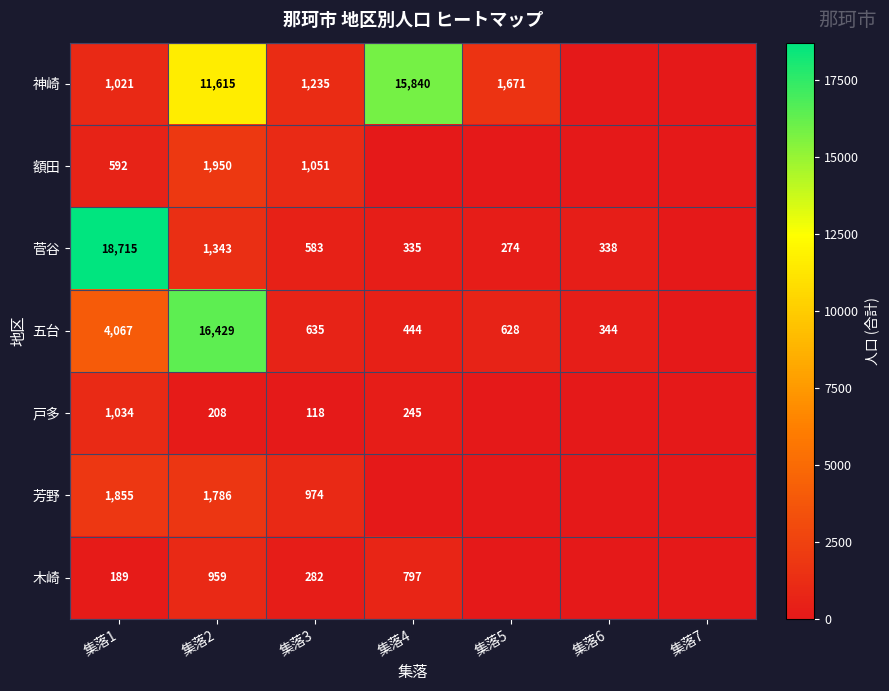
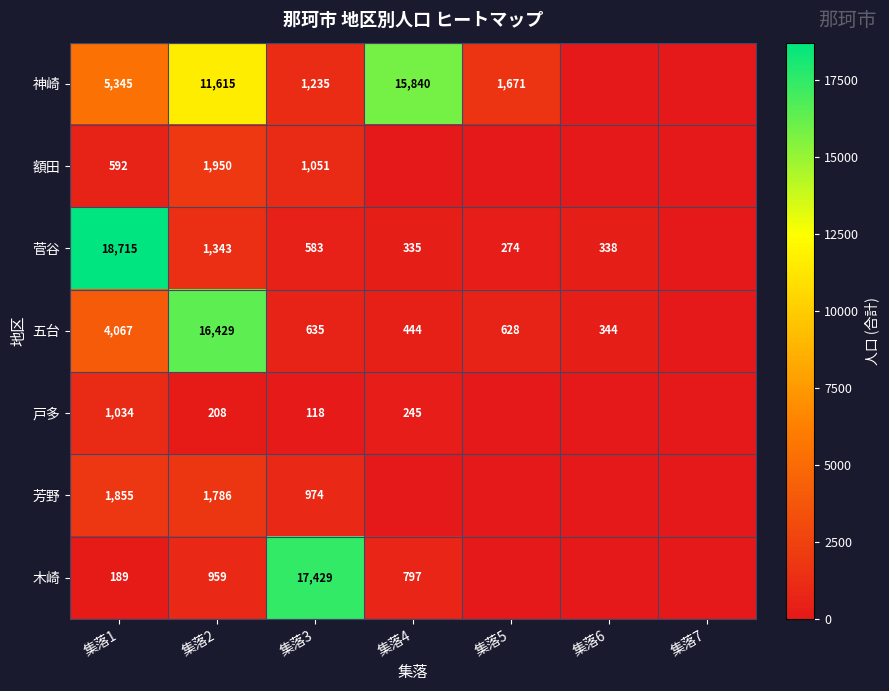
  {
    "神崎": {
-     "集落1": "1,021",
+     "集落1": "5,345",
      "集落2": "11,615",
      "集落3": "1,235",
      "集落4": "15,840",
      "集落5": "1,671"
    },
    "額田": {
      "集落1": "592",
      "集落2": "1,950",
      "集落3": "1,051"
    },
    "菅谷": {
      "集落1": "18,715",
      "集落2": "1,343",
      "集落3": "583",
      "集落4": "335",
      "集落5": "274",
      "集落6": "338"
    },
    "五台": {
      "集落1": "4,067",
      "集落2": "16,429",
      "集落3": "635",
      "集落4": "444",
      "集落5": "628",
      "集落6": "344"
    },
    "戸多": {
      "集落1": "1,034",
      "集落2": "208",
      "集落3": "118",
      "集落4": "245"
    },
    "芳野": {
      "集落1": "1,855",
      "集落2": "1,786",
      "集落3": "974"
    },
    "木崎": {
      "集落1": "189",
      "集落2": "959",
-     "集落3": "282",
+     "集落3": "17,429",
      "集落4": "797"
    }
  }
